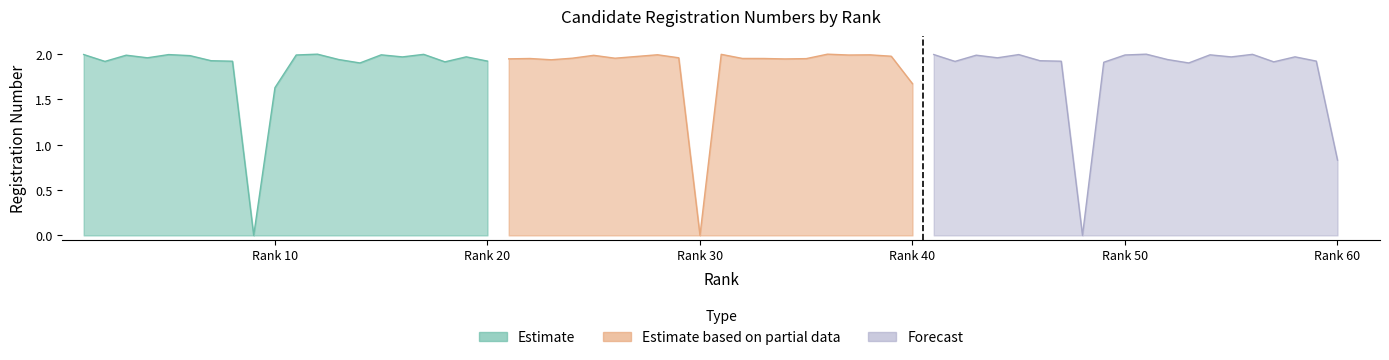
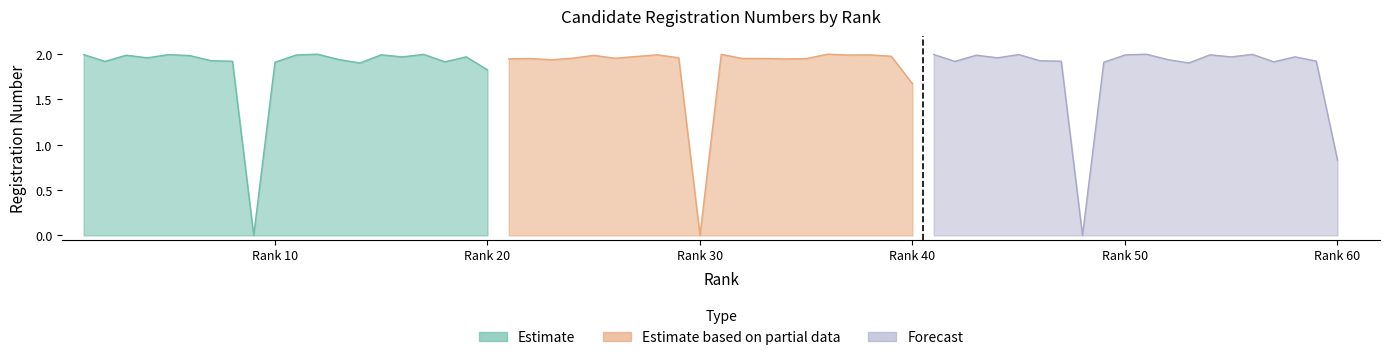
  {
    "Estimate": {
-     "Rank 10": 1.6,
-     "Rank 20": 1.9
+     "Rank 10": 1.9,
+     "Rank 20": 1.8
    },
    "Estimate based on partial data": {
      "Rank 30": 0.0,
      "Rank 40": 1.7
    },
    "Forecast": {
      "Rank 50": 2.0,
      "Rank 60": 0.8
    }
  }
